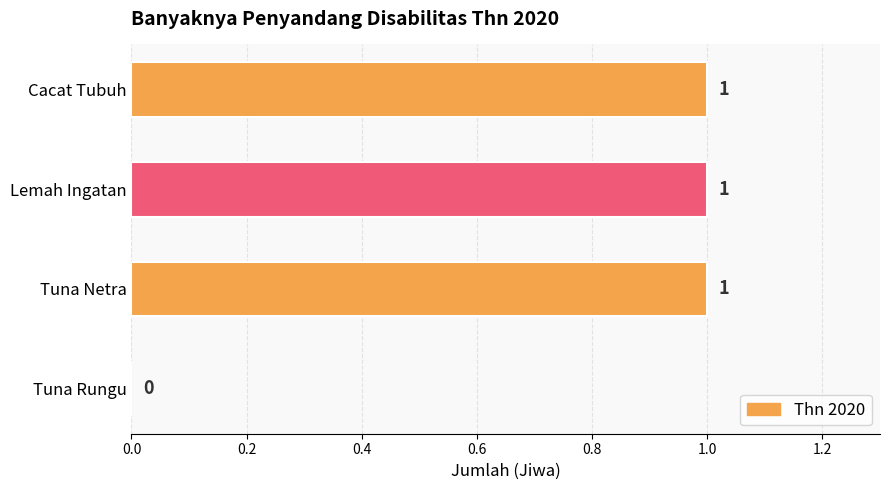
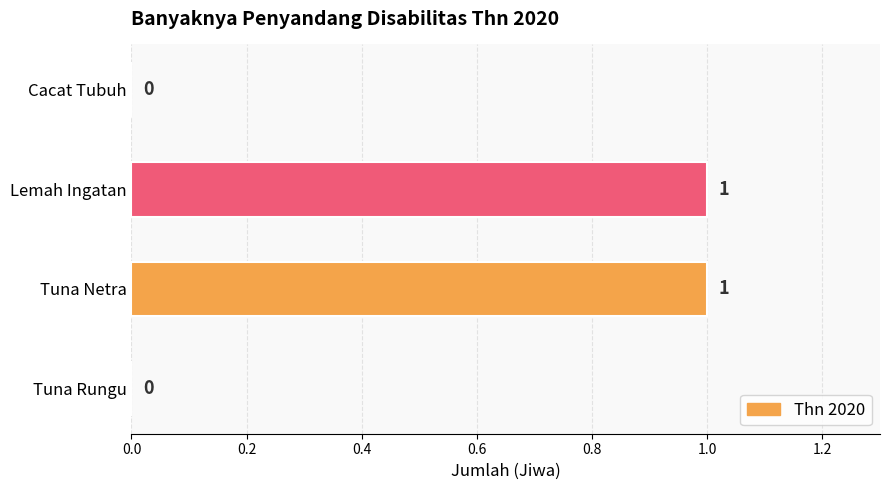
  {
-   "Cacat Tubuh": 1,
+   "Cacat Tubuh": 0,
    "Lemah Ingatan": 1,
    "Tuna Netra": 1,
    "Tuna Rungu": 0
  }
